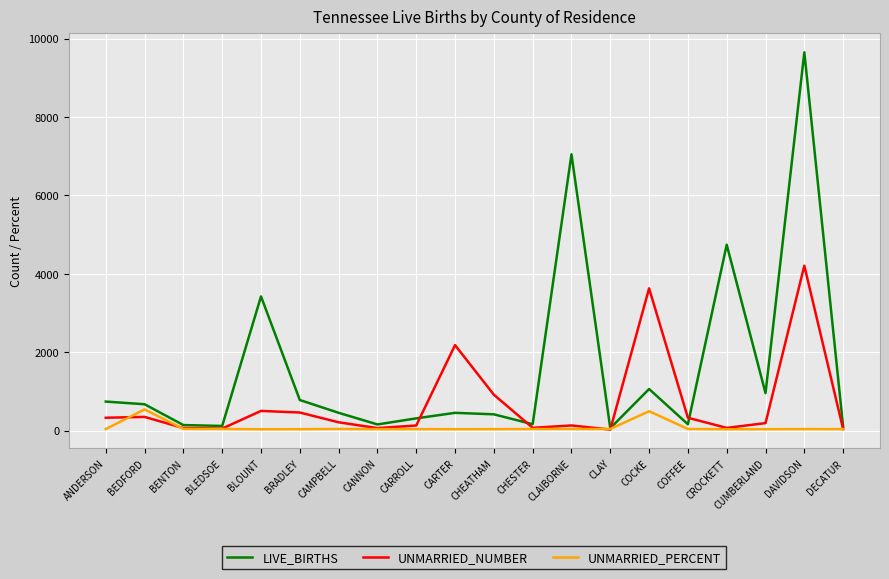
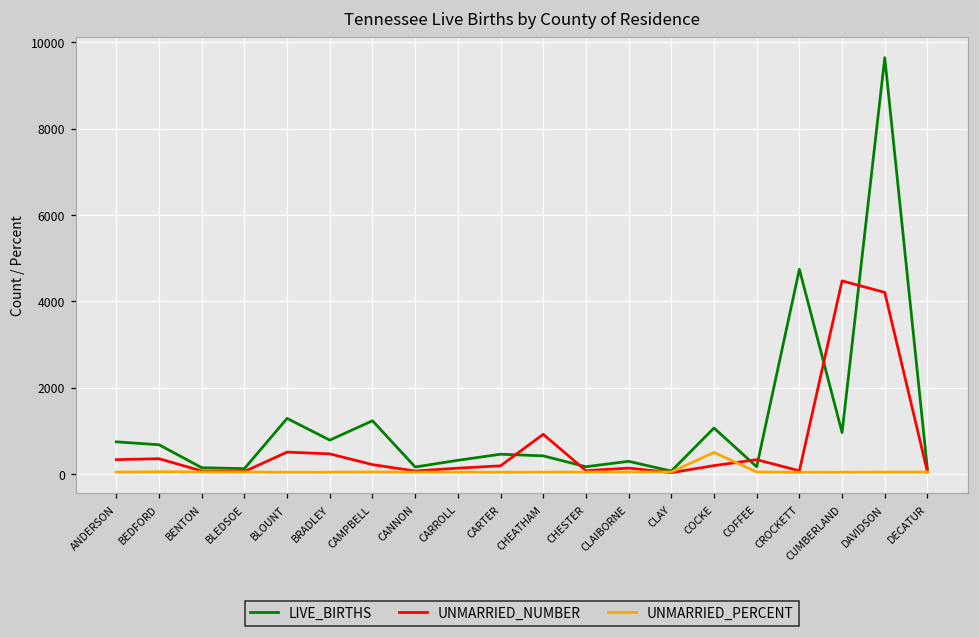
  {
    "LIVE_BIRTHS": {
      "ANDERSON": 700,
      "BEDFORD": 700,
      "BENTON": 100,
      "BLEDSOE": 100,
-     "BLOUNT": 3400,
+     "BLOUNT": 1300,
      "BRADLEY": 800,
-     "CAMPBELL": 500,
+     "CAMPBELL": 1200,
      "CANNON": 200,
      "CARROLL": 300,
      "CARTER": 500,
      "CHEATHAM": 400,
      "CHESTER": 200,
-     "CLAIBORNE": 7000,
+     "CLAIBORNE": 300,
      "COCKE": 1100,
      "COFFEE": 200,
      "CROCKETT": 4700,
      "CUMBERLAND": 1000,
      "DAVIDSON": 9600
    },
    "UNMARRIED_NUMBER": {
      "ANDERSON": 300,
      "BEDFORD": 400,
      "BLOUNT": 500,
      "BRADLEY": 500,
      "CAMPBELL": 200,
      "CARROLL": 100,
-     "CARTER": 2200,
+     "CARTER": 200,
      "CHEATHAM": 900,
      "CLAIBORNE": 100,
-     "COCKE": 3600,
+     "COCKE": 200,
      "COFFEE": 300,
-     "CUMBERLAND": 200,
+     "CUMBERLAND": 4500,
      "DAVIDSON": 4200
    },
    "UNMARRIED_PERCENT": {
      "ANDERSON": 0,
-     "BEDFORD": 500,
+     "BEDFORD": 100,
      "BLOUNT": 0,
      "BRADLEY": 0,
      "CAMPBELL": 0,
      "CARROLL": 0,
      "CARTER": 0,
      "CHEATHAM": 0,
      "CLAIBORNE": 0,
      "COCKE": 500,
      "COFFEE": 0,
      "CUMBERLAND": 0,
      "DAVIDSON": 0
    }
  }
